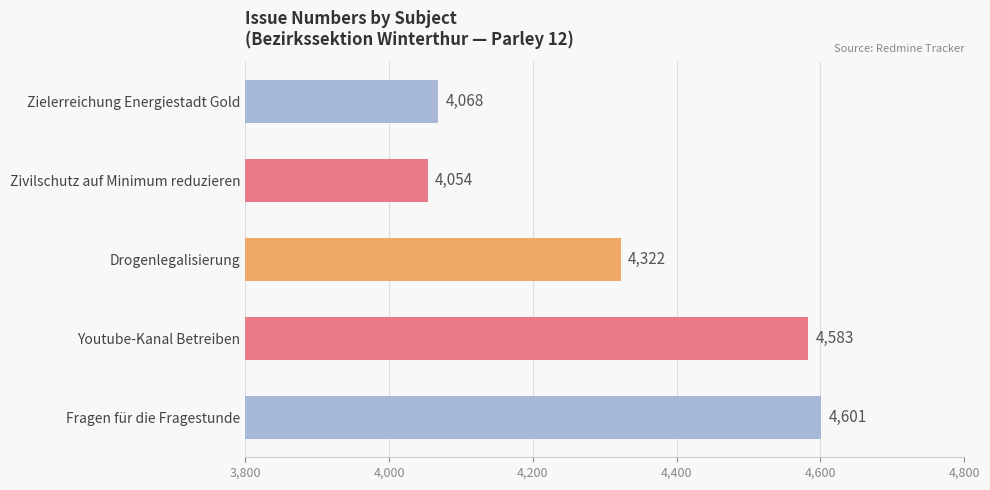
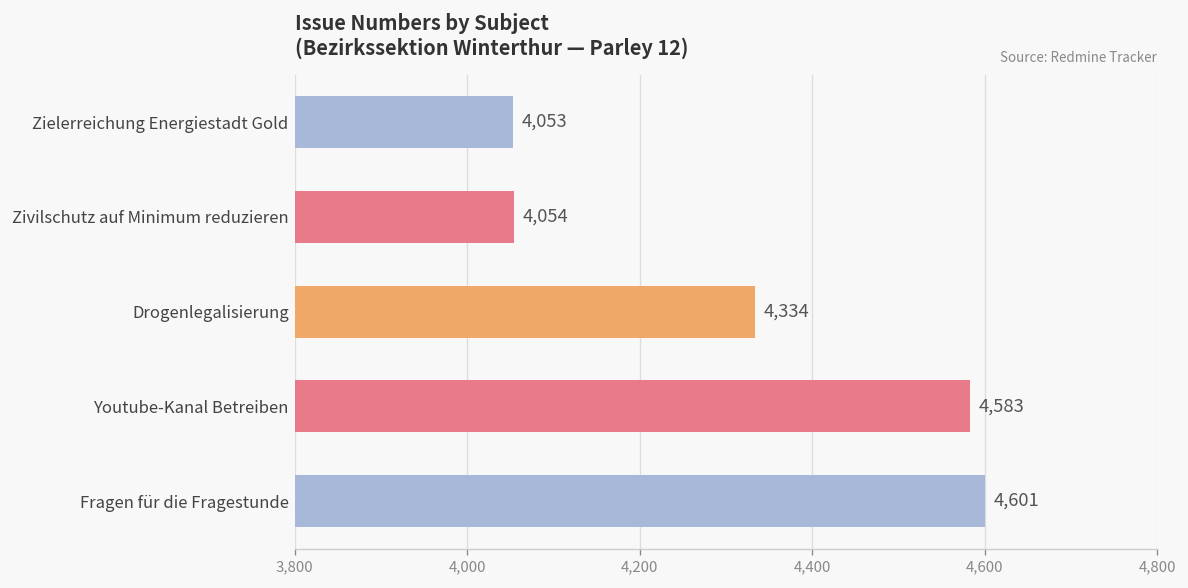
  {
-   "Zielerreichung Energiestadt Gold": "4,068",
+   "Zielerreichung Energiestadt Gold": "4,053",
    "Zivilschutz auf Minimum reduzieren": "4,054",
-   "Drogenlegalisierung": "4,322",
+   "Drogenlegalisierung": "4,334",
    "Youtube-Kanal Betreiben": "4,583",
    "Fragen für die Fragestunde": "4,601"
  }
